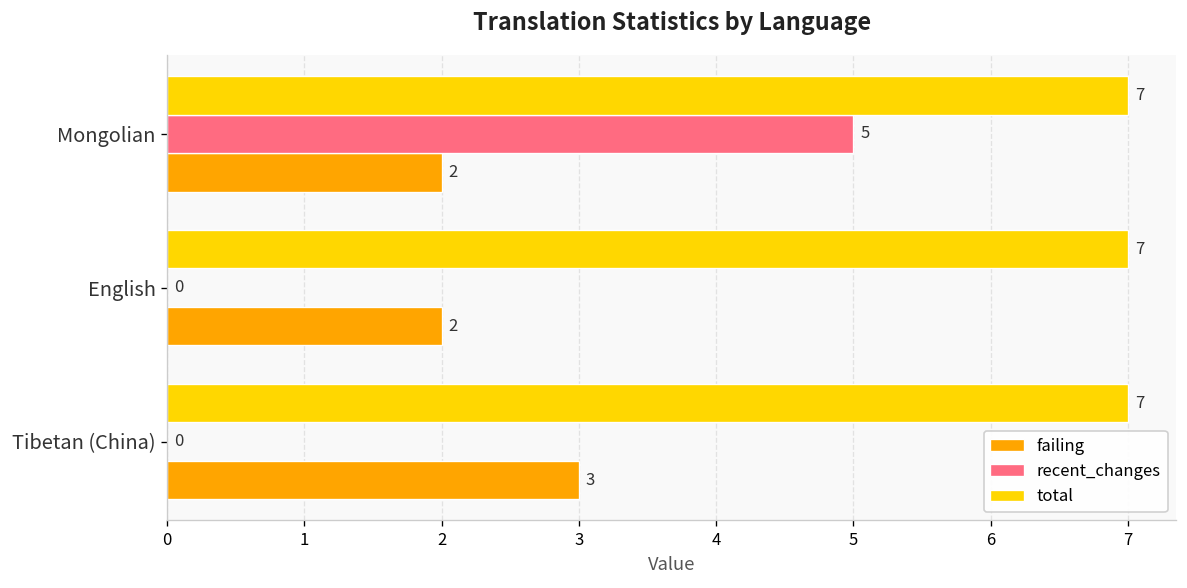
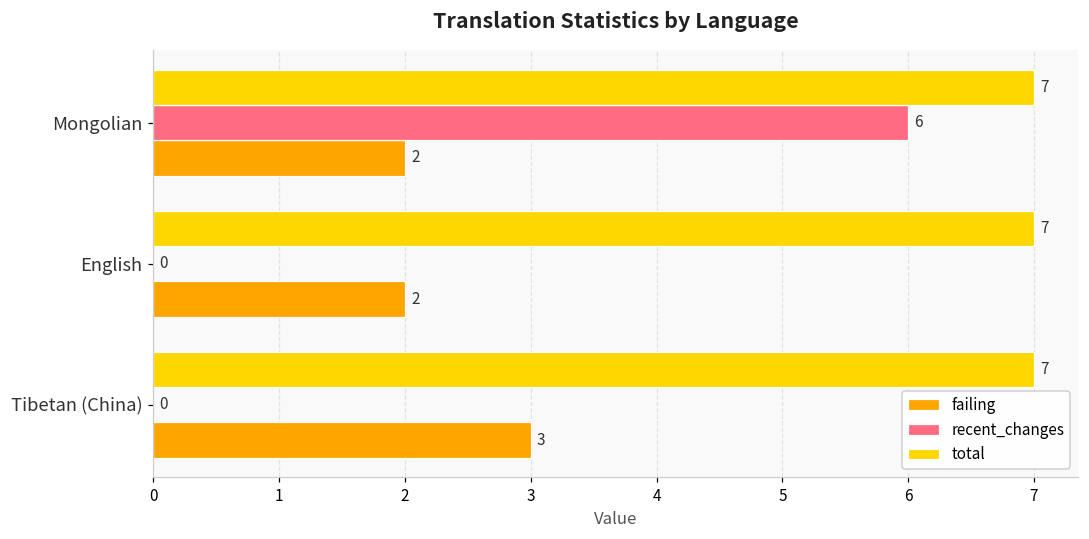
  {
    "recent_changes": {
-     "Mongolian": 5,
+     "Mongolian": 6,
      "English": 0,
      "Tibetan (China)": 0
    }
  }
